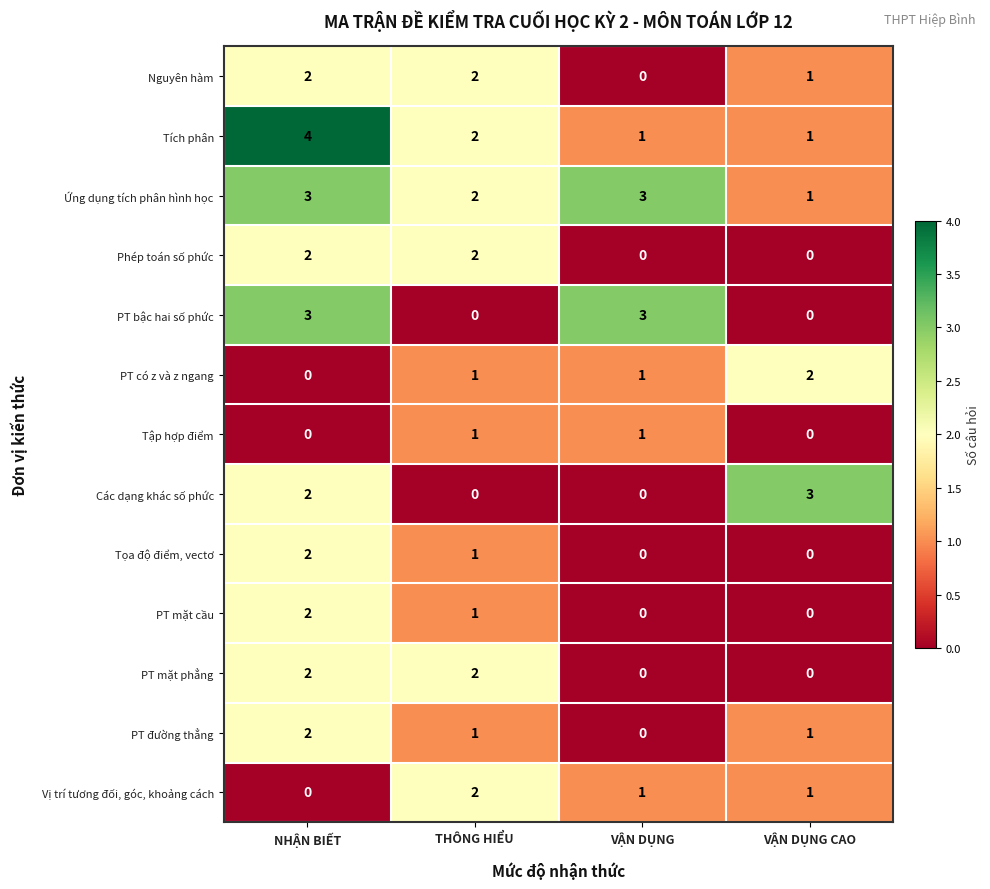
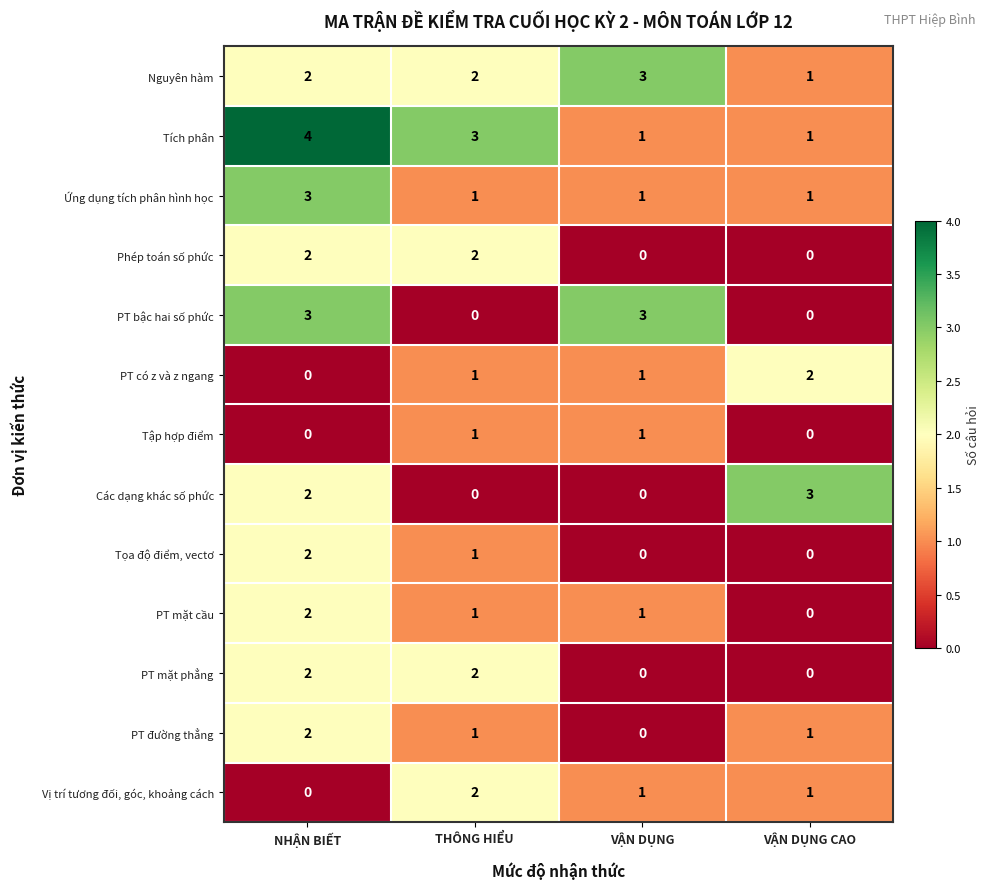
  {
    "Nguyên hàm": {
      "NHẬN BIẾT": 2,
      "THÔNG HIỂU": 2,
-     "VẬN DỤNG": 0,
+     "VẬN DỤNG": 3,
      "VẬN DỤNG CAO": 1
    },
    "Tích phân": {
      "NHẬN BIẾT": 4,
-     "THÔNG HIỂU": 2,
+     "THÔNG HIỂU": 3,
      "VẬN DỤNG": 1,
      "VẬN DỤNG CAO": 1
    },
    "Ứng dụng tích phân hình học": {
      "NHẬN BIẾT": 3,
-     "THÔNG HIỂU": 2,
-     "VẬN DỤNG": 3,
+     "THÔNG HIỂU": 1,
+     "VẬN DỤNG": 1,
      "VẬN DỤNG CAO": 1
    },
    "Phép toán số phức": {
      "NHẬN BIẾT": 2,
      "THÔNG HIỂU": 2,
      "VẬN DỤNG": 0,
      "VẬN DỤNG CAO": 0
    },
    "PT bậc hai số phức": {
      "NHẬN BIẾT": 3,
      "THÔNG HIỂU": 0,
      "VẬN DỤNG": 3,
      "VẬN DỤNG CAO": 0
    },
    "PT có z và z ngang": {
      "NHẬN BIẾT": 0,
      "THÔNG HIỂU": 1,
      "VẬN DỤNG": 1,
      "VẬN DỤNG CAO": 2
    },
    "Tập hợp điểm": {
      "NHẬN BIẾT": 0,
      "THÔNG HIỂU": 1,
      "VẬN DỤNG": 1,
      "VẬN DỤNG CAO": 0
    },
    "Các dạng khác số phức": {
      "NHẬN BIẾT": 2,
      "THÔNG HIỂU": 0,
      "VẬN DỤNG": 0,
      "VẬN DỤNG CAO": 3
    },
    "Tọa độ điểm, vectơ": {
      "NHẬN BIẾT": 2,
      "THÔNG HIỂU": 1,
      "VẬN DỤNG": 0,
      "VẬN DỤNG CAO": 0
    },
    "PT mặt cầu": {
      "NHẬN BIẾT": 2,
      "THÔNG HIỂU": 1,
-     "VẬN DỤNG": 0,
+     "VẬN DỤNG": 1,
      "VẬN DỤNG CAO": 0
    },
    "PT mặt phẳng": {
      "NHẬN BIẾT": 2,
      "THÔNG HIỂU": 2,
      "VẬN DỤNG": 0,
      "VẬN DỤNG CAO": 0
    },
    "PT đường thẳng": {
      "NHẬN BIẾT": 2,
      "THÔNG HIỂU": 1,
      "VẬN DỤNG": 0,
      "VẬN DỤNG CAO": 1
    },
    "Vị trí tương đối, góc, khoảng cách": {
      "NHẬN BIẾT": 0,
      "THÔNG HIỂU": 2,
      "VẬN DỤNG": 1,
      "VẬN DỤNG CAO": 1
    }
  }
